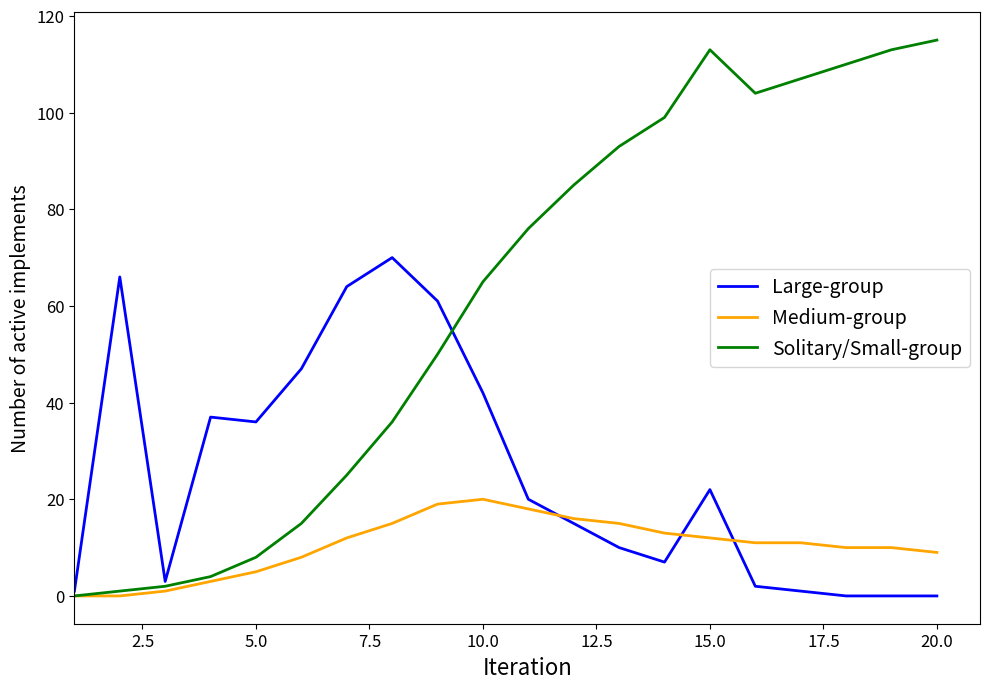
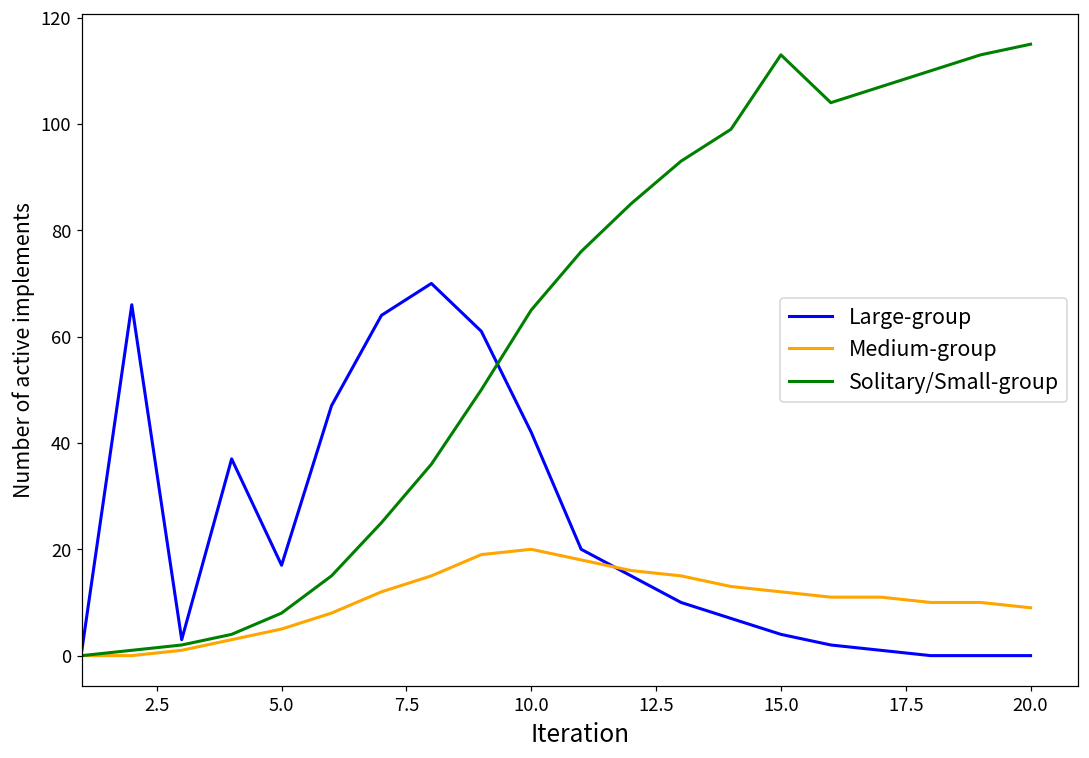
  {
    "Large-group": {
-     "5.0": 36,
+     "5.0": 17,
      "10.0": 42,
-     "15.0": 22,
+     "15.0": 4,
      "20.0": 0
    },
    "Medium-group": {
      "5.0": 5,
      "10.0": 20,
      "15.0": 12,
      "20.0": 9
    },
    "Solitary/Small-group": {
      "5.0": 8,
      "10.0": 65,
      "15.0": 113,
      "20.0": 115
    }
  }
